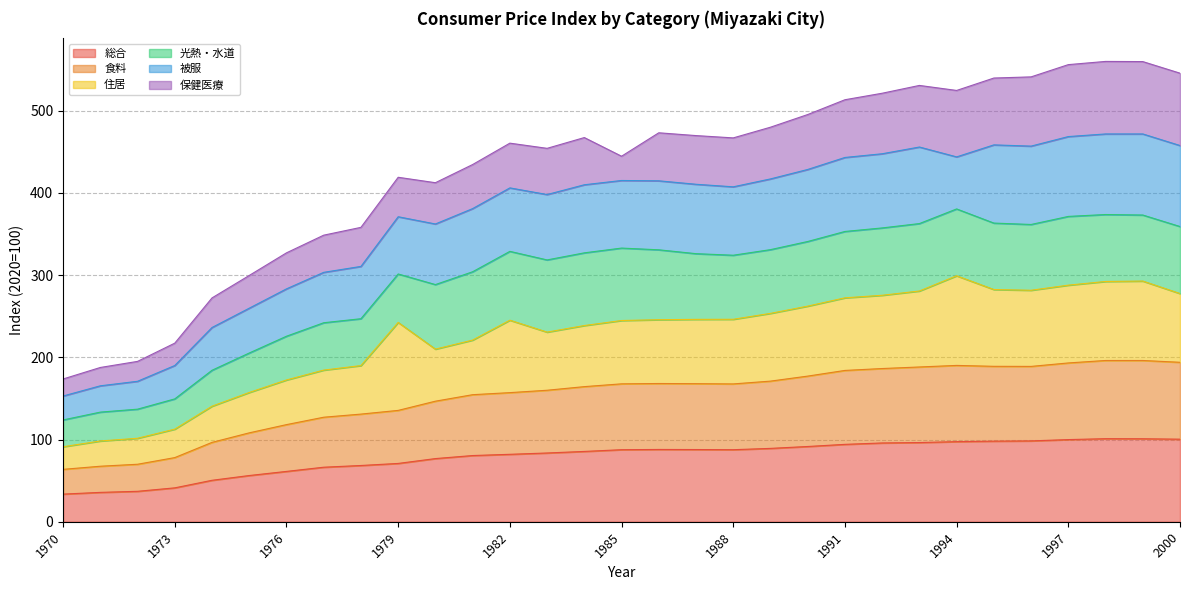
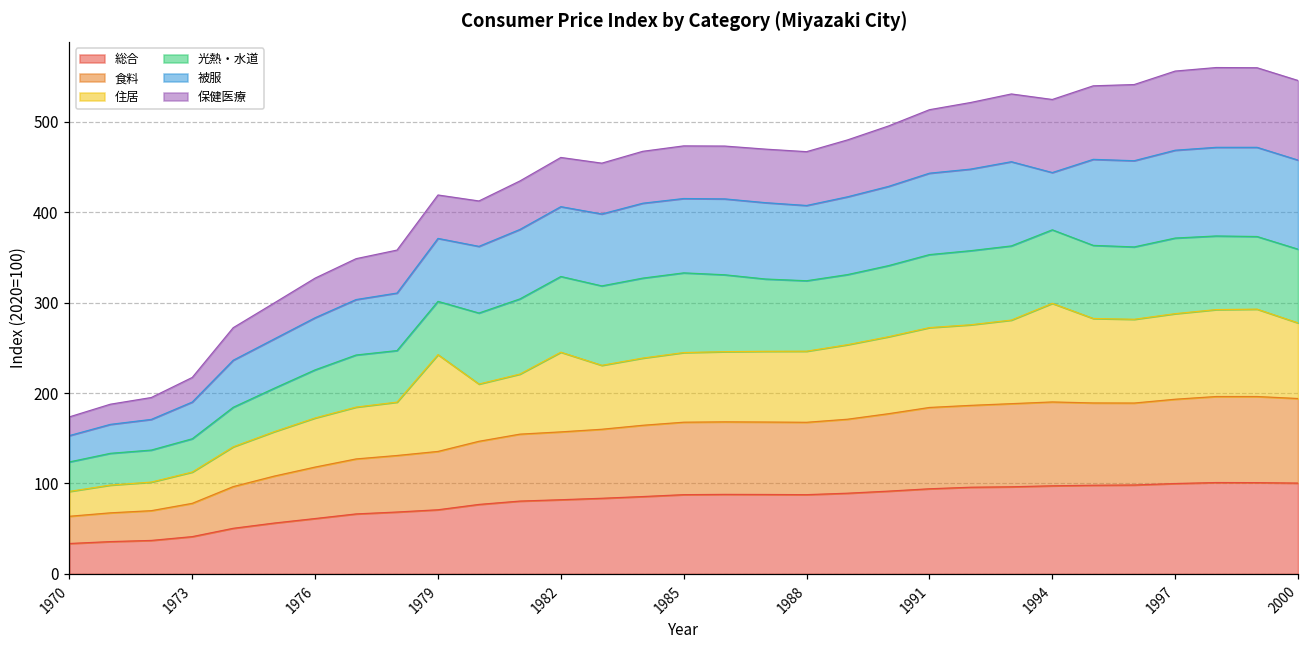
  {
    "住居": {
      "1970": 30,
      "1973": 30,
      "1976": 50,
      "1979": 110,
      "1982": 90,
      "1985": 80,
      "1988": 80,
      "1991": 90,
      "1994": 110,
      "1997": 90,
      "2000": 80
    },
    "光熱・水道": {
      "1970": 30,
      "1973": 40,
      "1976": 50,
      "1979": 60,
      "1982": 80,
      "1985": 90,
      "1988": 80,
      "1991": 80,
      "1994": 80,
      "1997": 80,
      "2000": 80
    },
    "被服": {
      "1970": 30,
      "1973": 40,
      "1976": 60,
      "1979": 70,
      "1982": 80,
      "1985": 80,
      "1988": 80,
      "1991": 90,
      "1994": 60,
      "1997": 100,
      "2000": 100
    },
    "保健医療": {
      "1970": 20,
      "1973": 30,
      "1976": 40,
      "1979": 50,
      "1982": 50,
-     "1985": 30,
+     "1985": 60,
      "1988": 60,
      "1991": 70,
      "1994": 80,
      "1997": 90,
      "2000": 90
    }
  }
